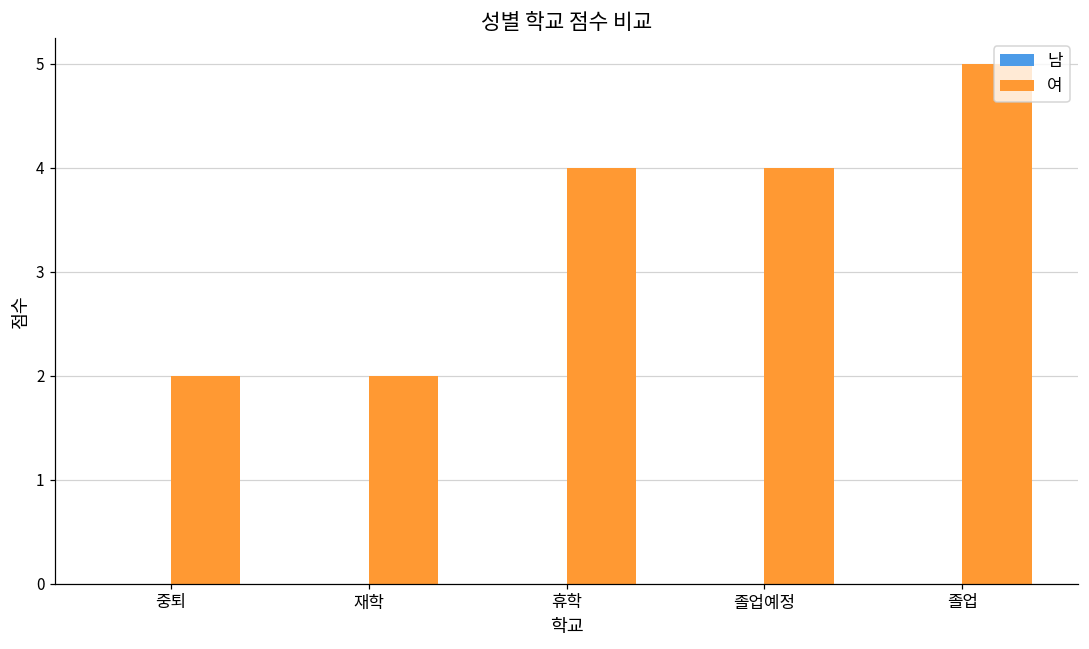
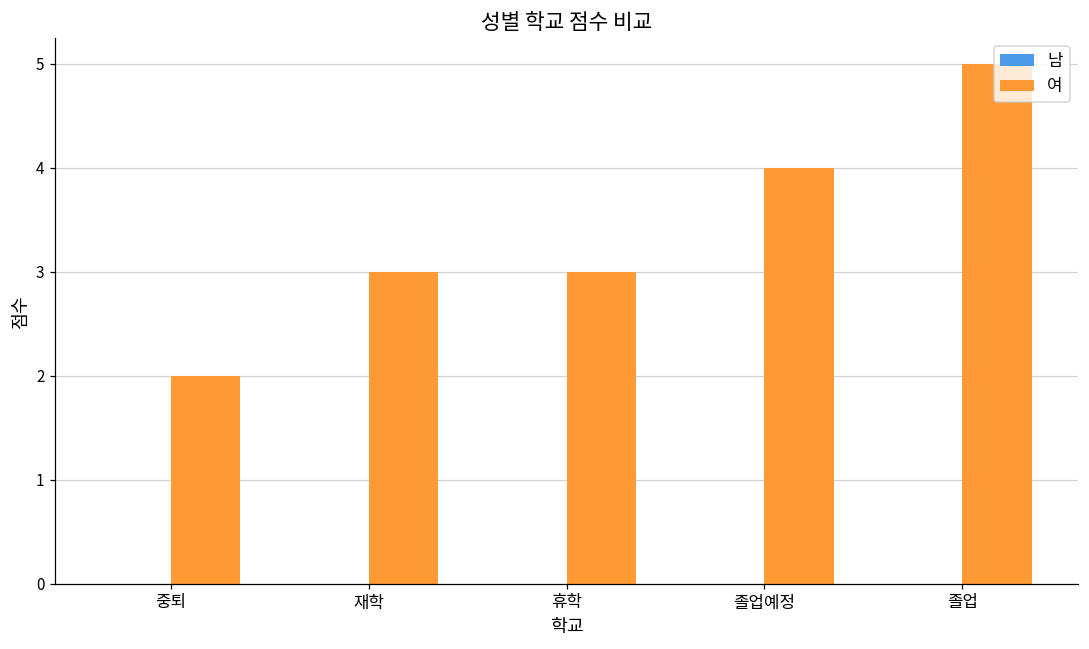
  {
    "남": {
      "중퇴": 0,
      "재학": 0,
      "휴학": 0,
      "졸업예정": 0,
      "졸업": 0
    },
    "여": {
      "중퇴": 2,
-     "재학": 2,
-     "휴학": 4,
+     "재학": 3,
+     "휴학": 3,
      "졸업예정": 4
    }
  }
